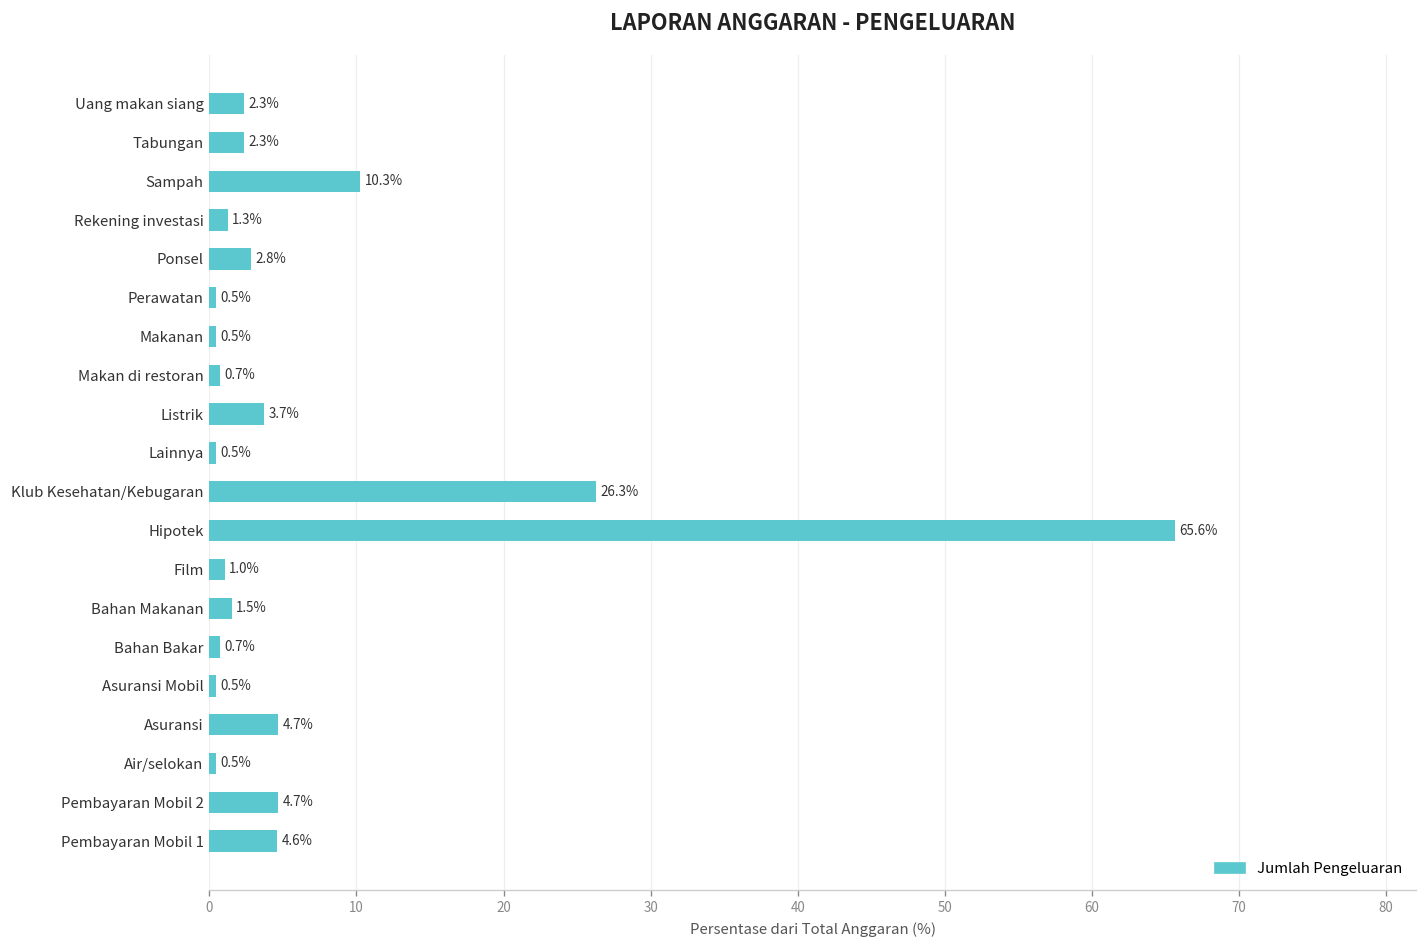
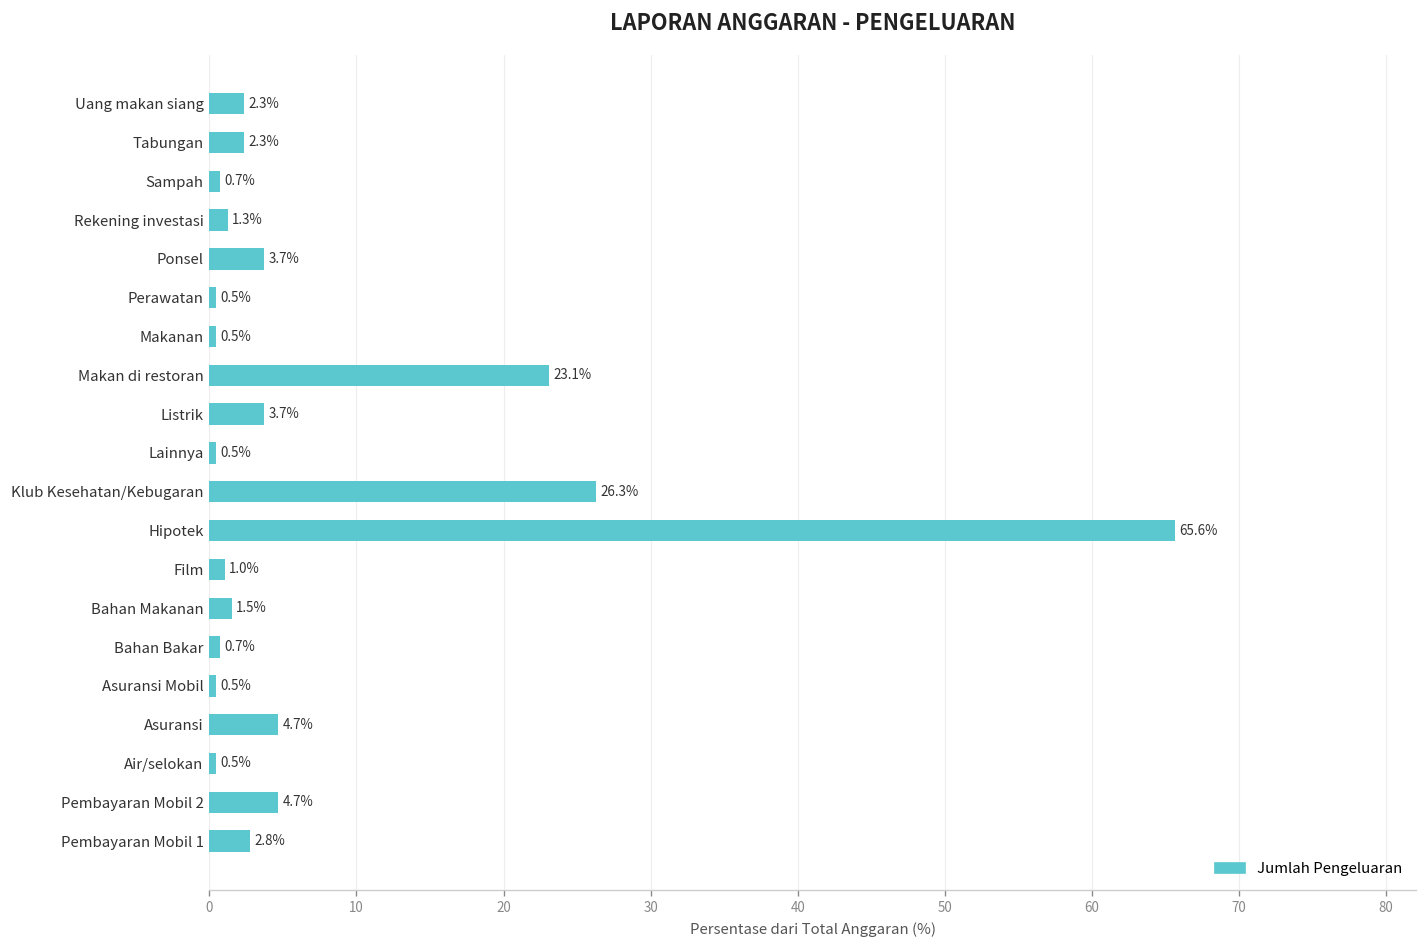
  {
    "Uang makan siang": "2.3%",
    "Tabungan": "2.3%",
-   "Sampah": "10.3%",
+   "Sampah": "0.7%",
    "Rekening investasi": "1.3%",
-   "Ponsel": "2.8%",
+   "Ponsel": "3.7%",
    "Perawatan": "0.5%",
    "Makanan": "0.5%",
-   "Makan di restoran": "0.7%",
+   "Makan di restoran": "23.1%",
    "Listrik": "3.7%",
    "Lainnya": "0.5%",
    "Klub Kesehatan/Kebugaran": "26.3%",
    "Hipotek": "65.6%",
    "Film": "1.0%",
    "Bahan Makanan": "1.5%",
    "Bahan Bakar": "0.7%",
    "Asuransi Mobil": "0.5%",
    "Asuransi": "4.7%",
    "Air/selokan": "0.5%",
    "Pembayaran Mobil 2": "4.7%",
-   "Pembayaran Mobil 1": "4.6%"
+   "Pembayaran Mobil 1": "2.8%"
  }
